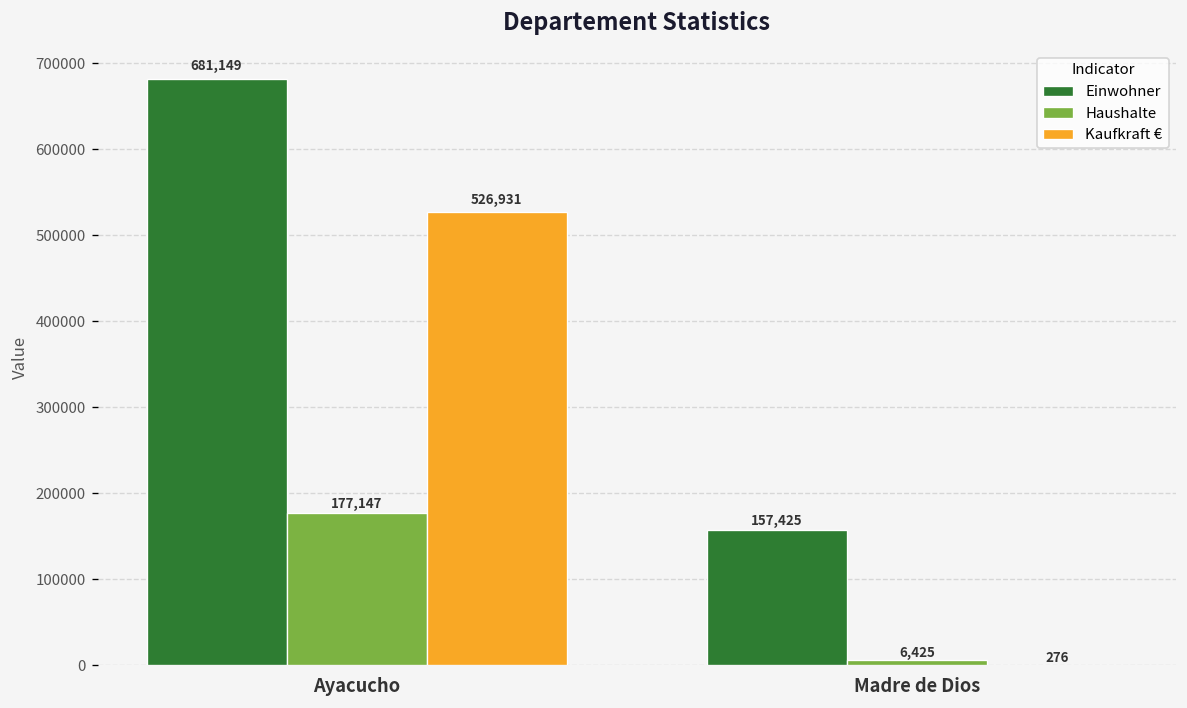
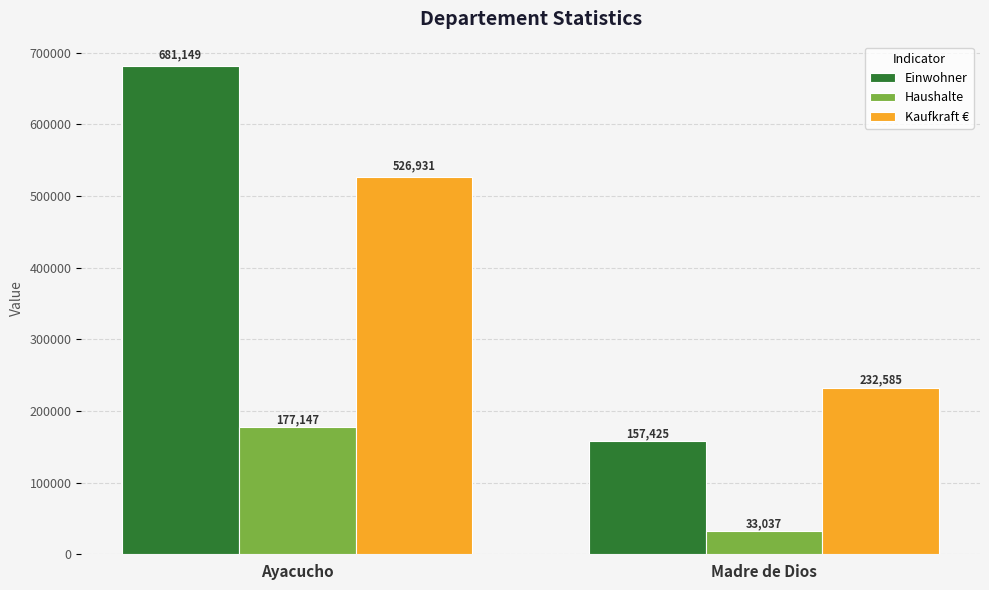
  {
    "Einwohner": {
      "Ayacucho": "681,149",
      "Madre de Dios": "157,425"
    },
    "Haushalte": {
      "Ayacucho": "177,147",
-     "Madre de Dios": "6,425"
+     "Madre de Dios": "33,037"
    },
    "Kaufkraft €": {
      "Ayacucho": "526,931",
-     "Madre de Dios": "276"
+     "Madre de Dios": "232,585"
    }
  }
